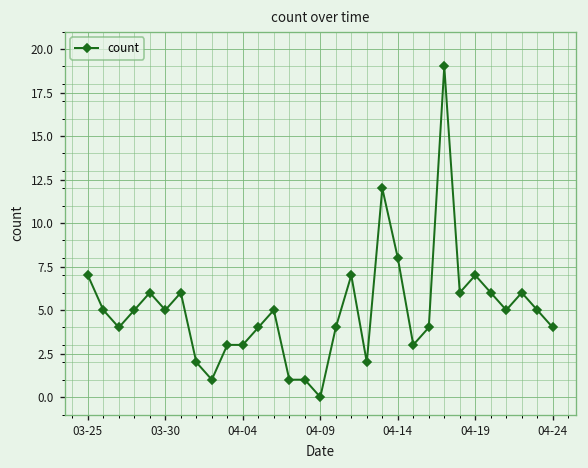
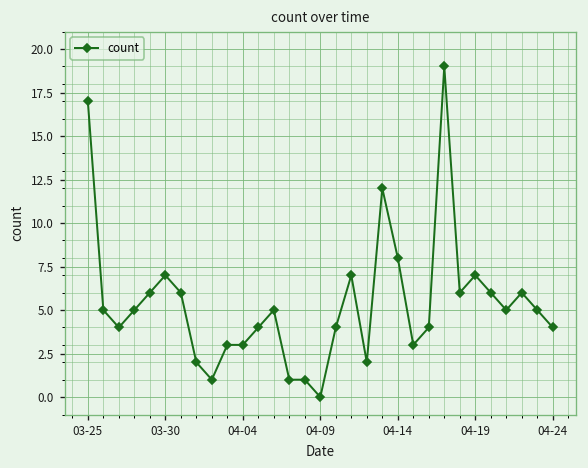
  {
-   "03-25": 7,
-   "03-30": 5,
+   "03-25": 17,
+   "03-30": 7,
    "04-04": 3,
    "04-09": 0,
    "04-14": 8,
    "04-19": 7,
    "04-24": 4
  }
